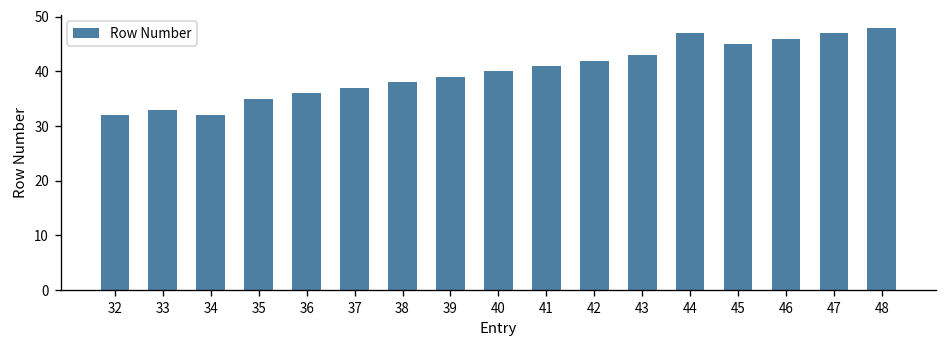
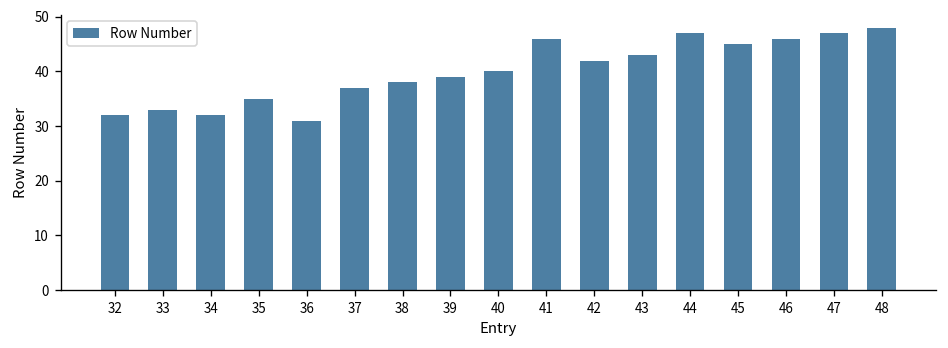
  {
    "32": 32,
    "33": 33,
    "34": 32,
    "35": 35,
-   "36": 36,
+   "36": 31,
    "37": 37,
    "38": 38,
    "39": 39,
    "40": 40,
-   "41": 41,
+   "41": 46,
    "42": 42,
    "43": 43,
    "44": 47,
    "45": 45,
    "46": 46,
    "47": 47,
    "48": 48
  }
